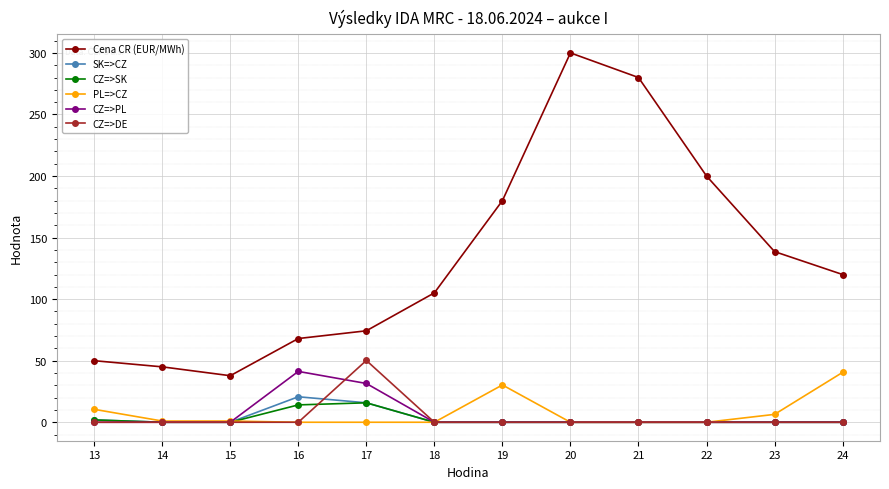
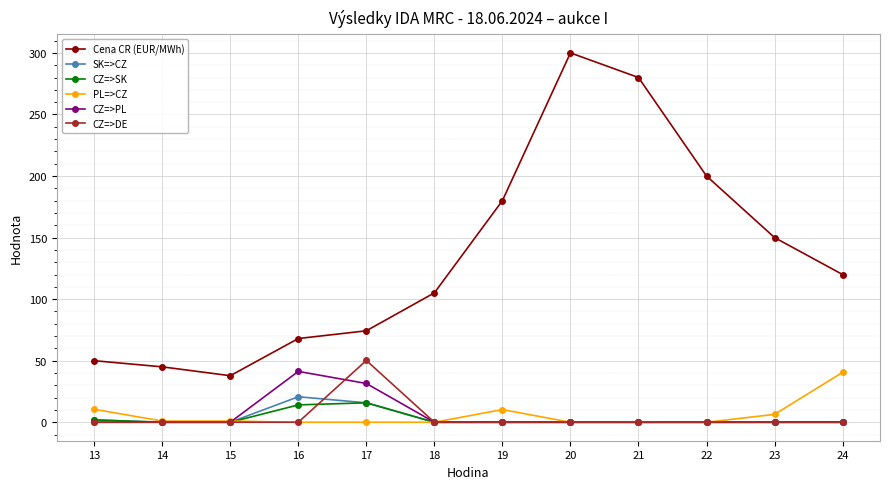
  {
    "Cena CR (EUR/MWh)": {
      "13": 50,
      "14": 45,
      "15": 38,
      "16": 68,
      "17": 74,
      "18": 105,
      "19": 180,
      "20": 300,
      "21": 280,
      "22": 200,
-     "23": 139,
+     "23": 150,
      "24": 120
    },
    "SK=>CZ": {
      "16": 21
    },
    "CZ=>SK": {
      "16": 14
    },
    "PL=>CZ": {
      "13": 11,
      "17": 0,
-     "19": 30,
+     "19": 10,
      "23": 6,
      "24": 41
    },
    "CZ=>PL": {
      "16": 41,
      "17": 32
    },
    "CZ=>DE": {
      "17": 50
    }
  }
